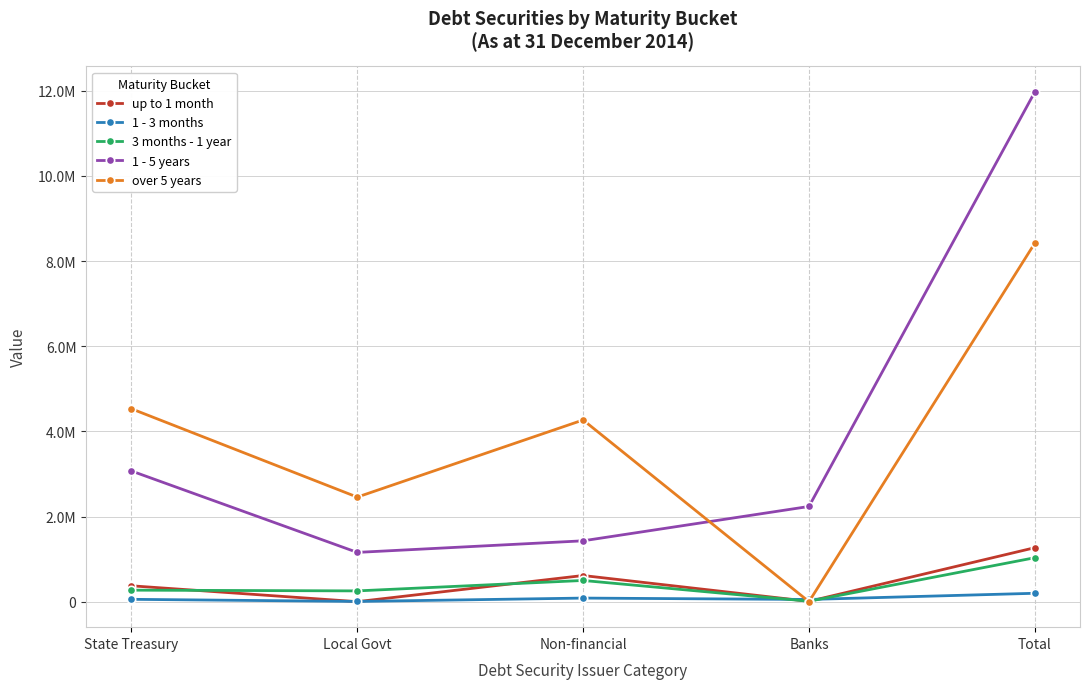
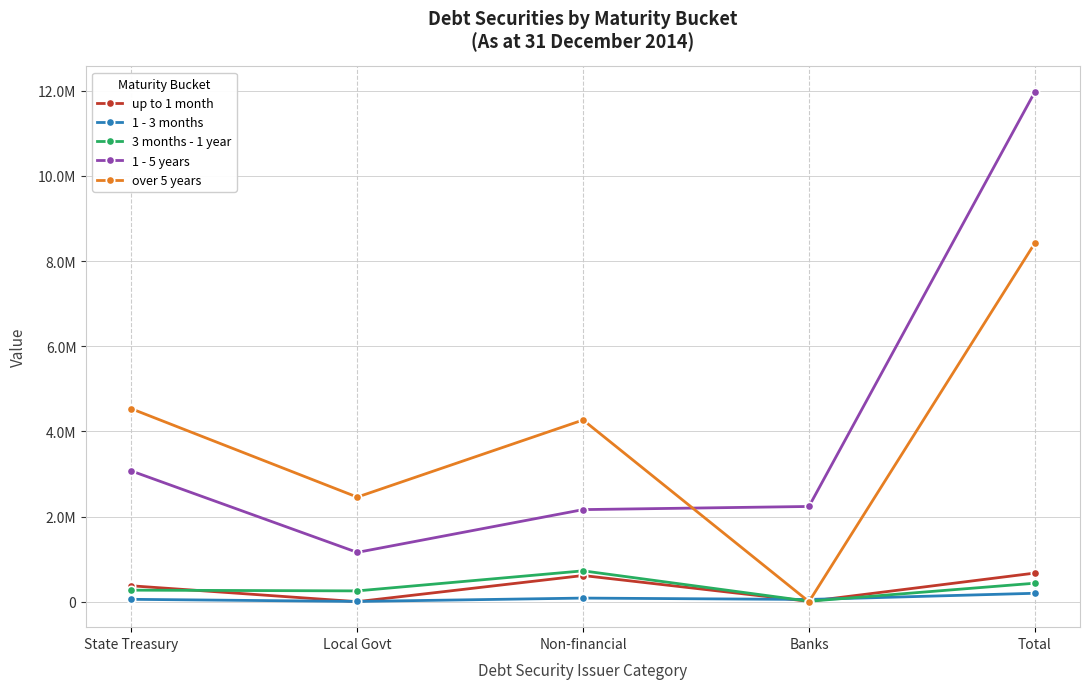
  {
    "up to 1 month": {
      "State Treasury": 400000,
      "Non-financial": 600000,
-     "Total": 1300000
+     "Total": 700000
    },
    "1 - 3 months": {
      "State Treasury": 100000,
      "Non-financial": 100000,
      "Total": 200000
    },
    "3 months - 1 year": {
      "State Treasury": 300000,
      "Local Govt": 300000,
-     "Non-financial": 500000,
-     "Total": 1000000
+     "Non-financial": 700000,
+     "Total": 400000
    },
    "1 - 5 years": {
      "State Treasury": 3100000,
      "Local Govt": 1200000,
-     "Non-financial": 1400000,
+     "Non-financial": 2200000,
      "Banks": 2200000,
      "Total": 12000000
    },
    "over 5 years": {
      "State Treasury": 4500000,
      "Local Govt": 2500000,
      "Non-financial": 4300000,
      "Total": 8400000
    }
  }
